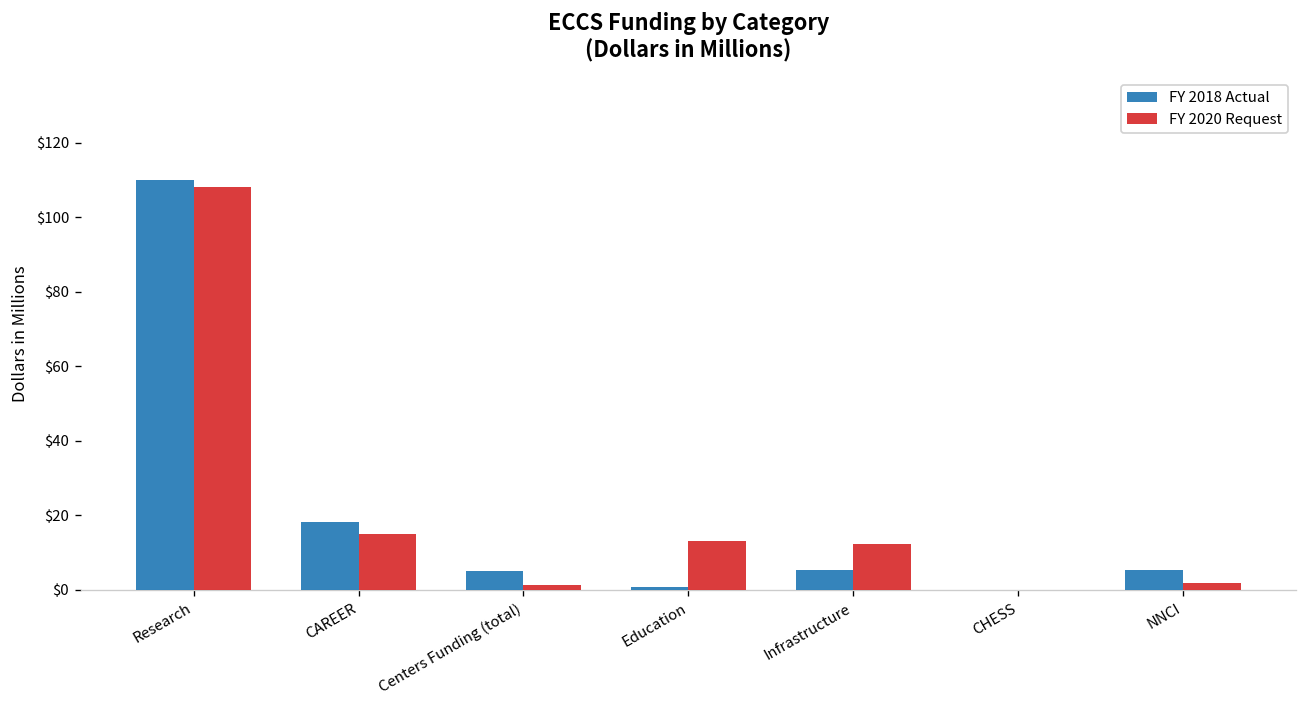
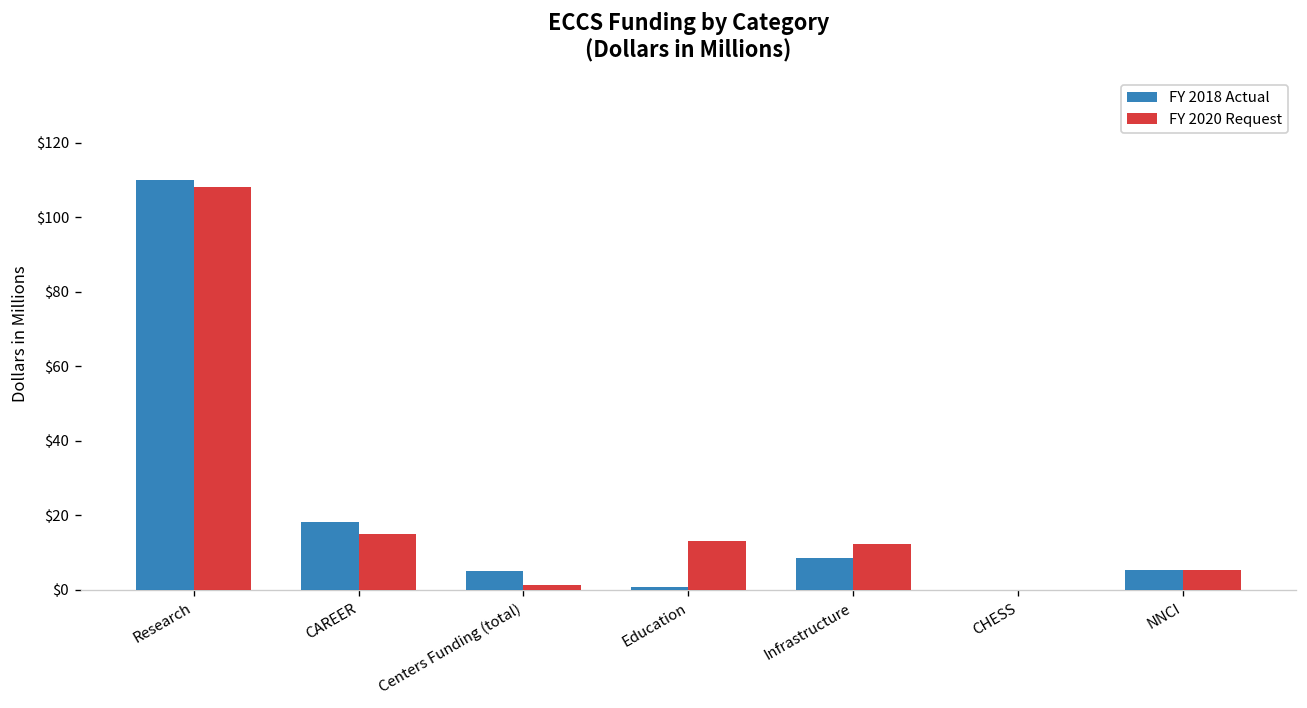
  {
    "FY 2018 Actual": {
      "Research": "$110",
      "CAREER": "$18",
      "Centers Funding (total)": "$5",
-     "Infrastructure": "$5",
+     "Infrastructure": "$8",
      "CHESS": "$0",
      "NNCI": "$5"
    },
    "FY 2020 Request": {
      "Research": "$108",
      "CAREER": "$15",
      "Centers Funding (total)": "$1",
      "Education": "$13",
      "Infrastructure": "$12",
-     "NNCI": "$2"
+     "NNCI": "$5"
    }
  }
